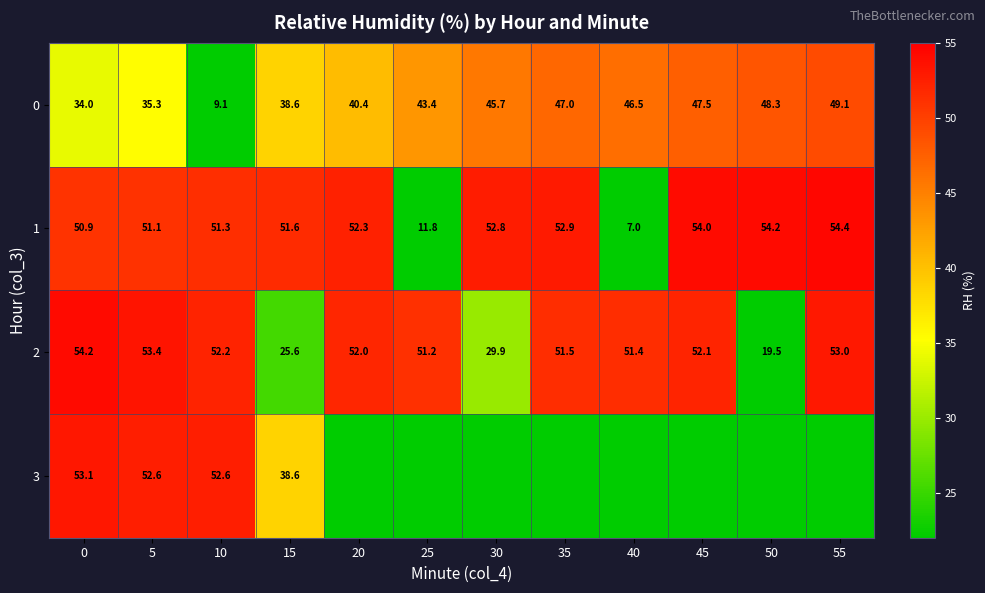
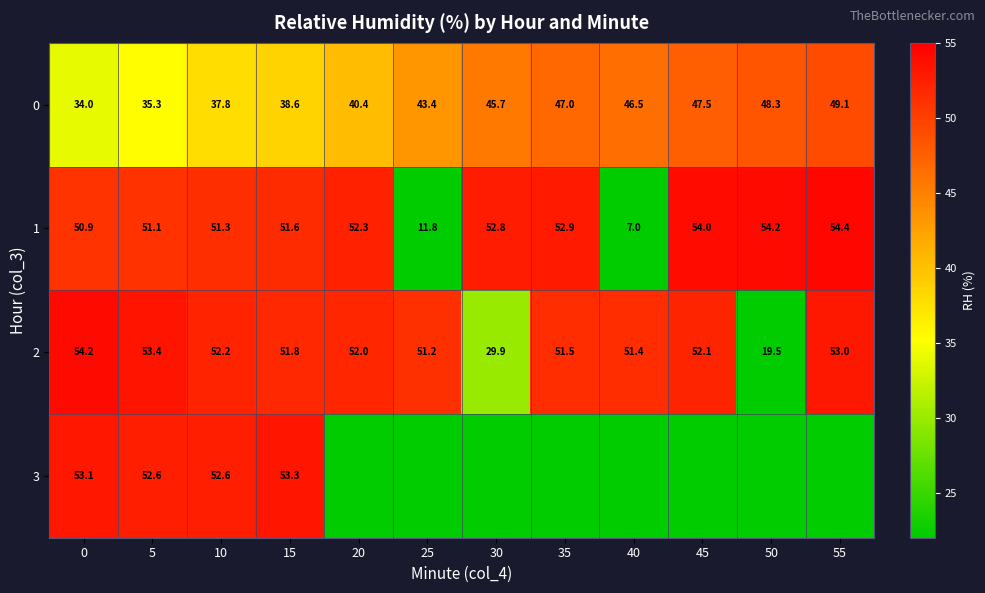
  {
    "0": {
      "0": 34.0,
      "5": 35.3,
-     "10": 9.1,
+     "10": 37.8,
      "15": 38.6,
      "20": 40.4,
      "25": 43.4,
      "30": 45.7,
      "35": 47.0,
      "40": 46.5,
      "45": 47.5,
      "50": 48.3,
      "55": 49.1
    },
    "1": {
      "0": 50.9,
      "5": 51.1,
      "10": 51.3,
      "15": 51.6,
      "20": 52.3,
      "25": 11.8,
      "30": 52.8,
      "35": 52.9,
      "40": 7.0,
      "45": 54.0,
      "50": 54.2,
      "55": 54.4
    },
    "2": {
      "0": 54.2,
      "5": 53.4,
      "10": 52.2,
-     "15": 25.6,
+     "15": 51.8,
      "20": 52.0,
      "25": 51.2,
      "30": 29.9,
      "35": 51.5,
      "40": 51.4,
      "45": 52.1,
      "50": 19.5,
      "55": 53.0
    },
    "3": {
      "0": 53.1,
      "5": 52.6,
      "10": 52.6,
-     "15": 38.6
+     "15": 53.3
    }
  }
